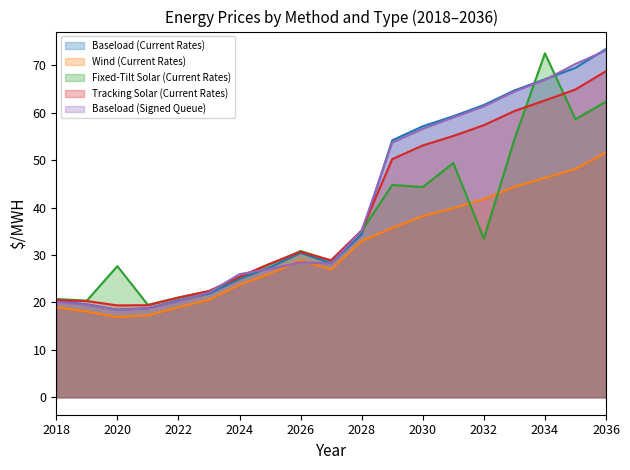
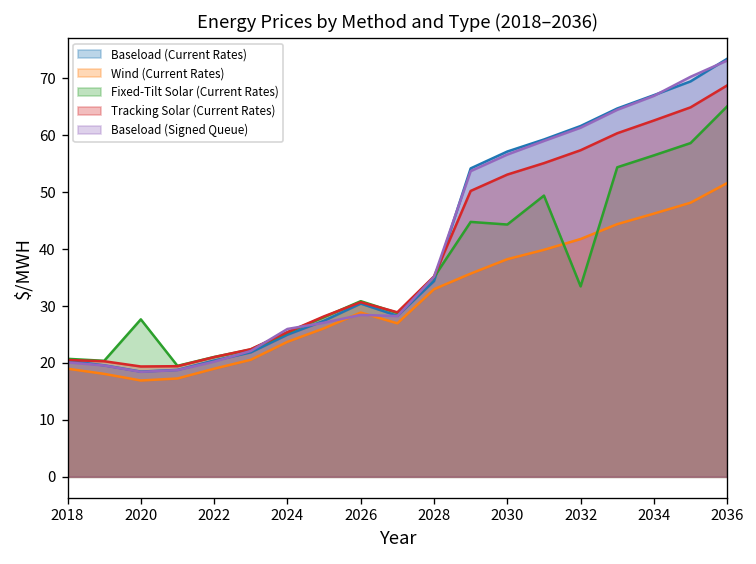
  {
    "Fixed-Tilt Solar (Current Rates)": {
      "2020": 28,
      "2030": 44,
      "2032": 33,
-     "2034": 73,
-     "2036": 62
+     "2034": 56,
+     "2036": 65
    }
  }
